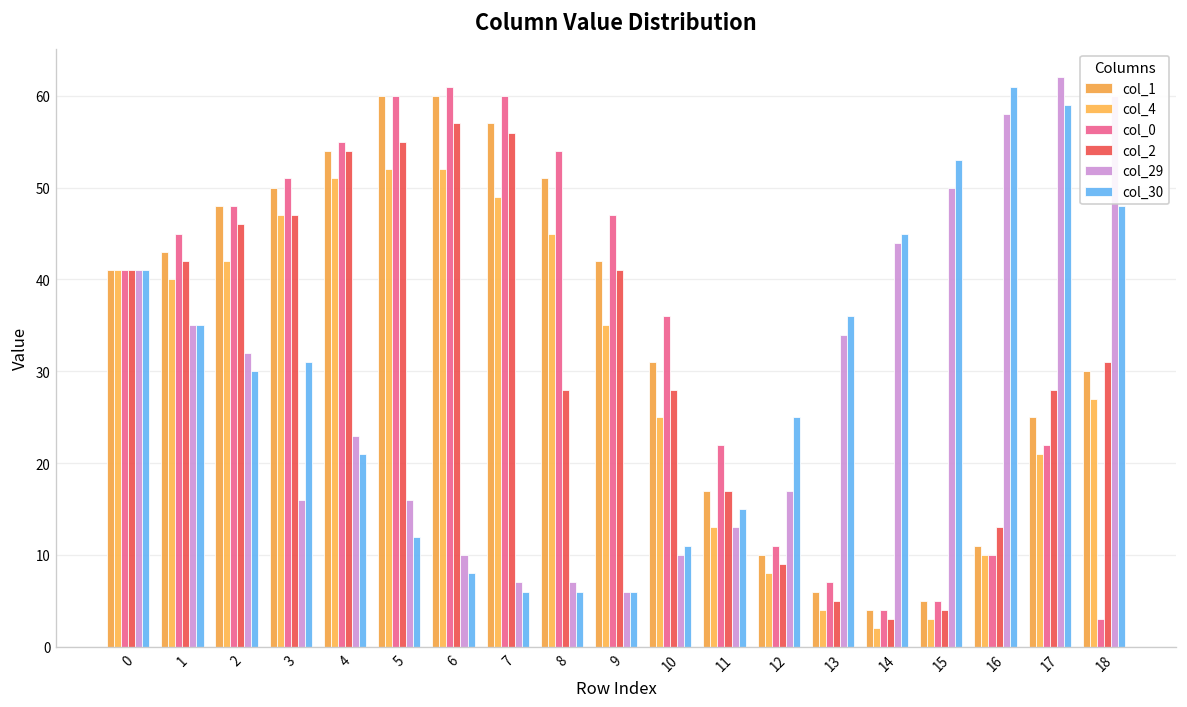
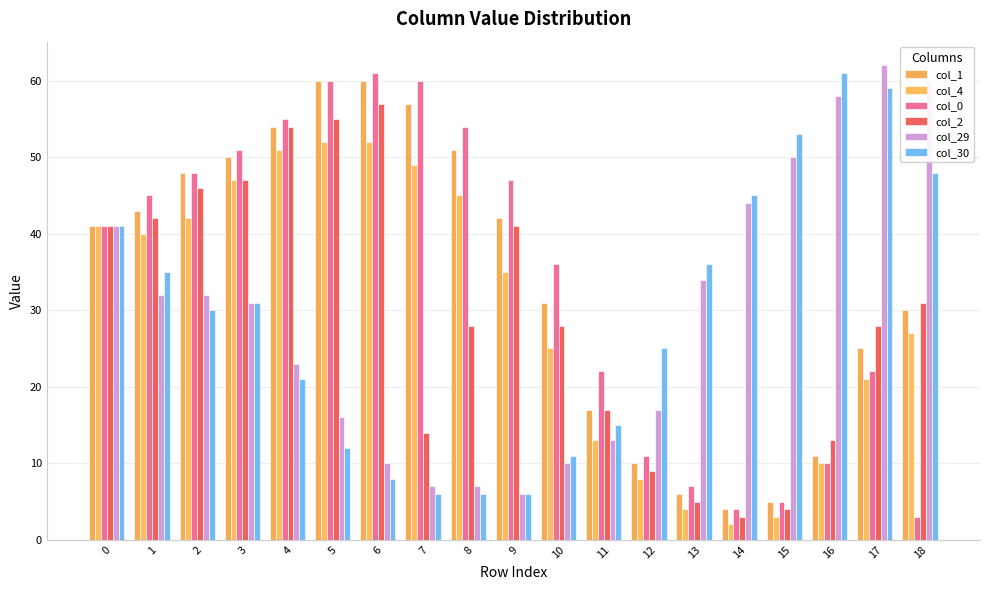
  {
    "col_0": {
      "0": 41,
      "1": 45,
      "2": 48,
      "3": 51,
      "4": 55,
      "5": 60,
      "6": 61,
      "7": 60,
      "8": 54,
      "9": 47,
      "10": 36,
      "11": 22,
      "12": 11,
      "13": 7,
      "14": 4,
      "15": 5,
      "16": 10,
      "17": 22,
      "18": 3
    },
    "col_2": {
      "0": 41,
      "1": 42,
      "2": 46,
      "3": 47,
      "4": 54,
      "5": 55,
      "6": 57,
-     "7": 56,
+     "7": 14,
      "8": 28,
      "9": 41,
      "10": 28,
      "11": 17,
      "12": 9,
      "13": 5,
      "14": 3,
      "15": 4,
      "16": 13,
      "17": 28,
      "18": 31
    },
    "col_29": {
      "0": 41,
-     "1": 35,
+     "1": 32,
      "2": 32,
-     "3": 16,
+     "3": 31,
      "4": 23,
      "5": 16,
      "6": 10,
      "7": 7,
      "8": 7,
      "9": 6,
      "10": 10,
      "11": 13,
      "12": 17,
      "13": 34,
      "14": 44,
      "15": 50,
      "16": 58,
      "17": 62
    },
    "col_30": {
      "0": 41,
      "1": 35,
      "2": 30,
      "3": 31,
      "4": 21,
      "5": 12,
      "6": 8,
      "7": 6,
      "8": 6,
      "9": 6,
      "10": 11,
      "11": 15,
      "12": 25,
      "13": 36,
      "14": 45,
      "15": 53,
      "16": 61,
      "17": 59,
      "18": 48
    }
  }
